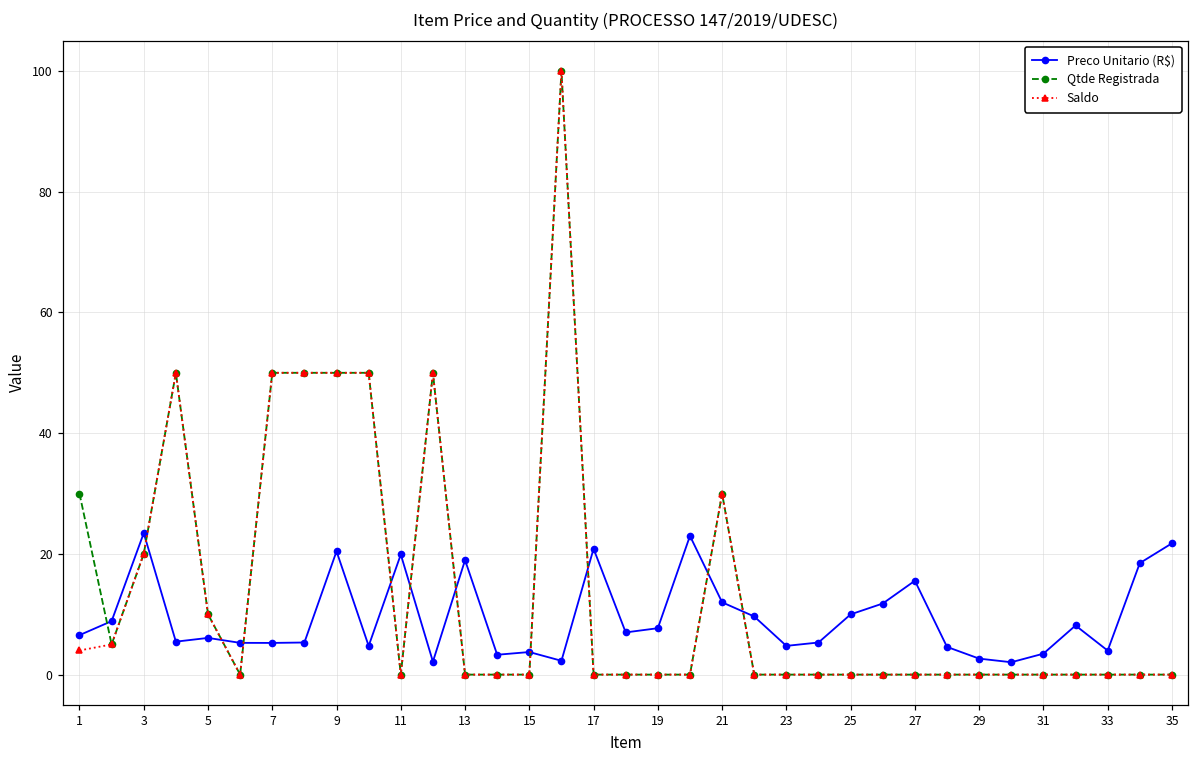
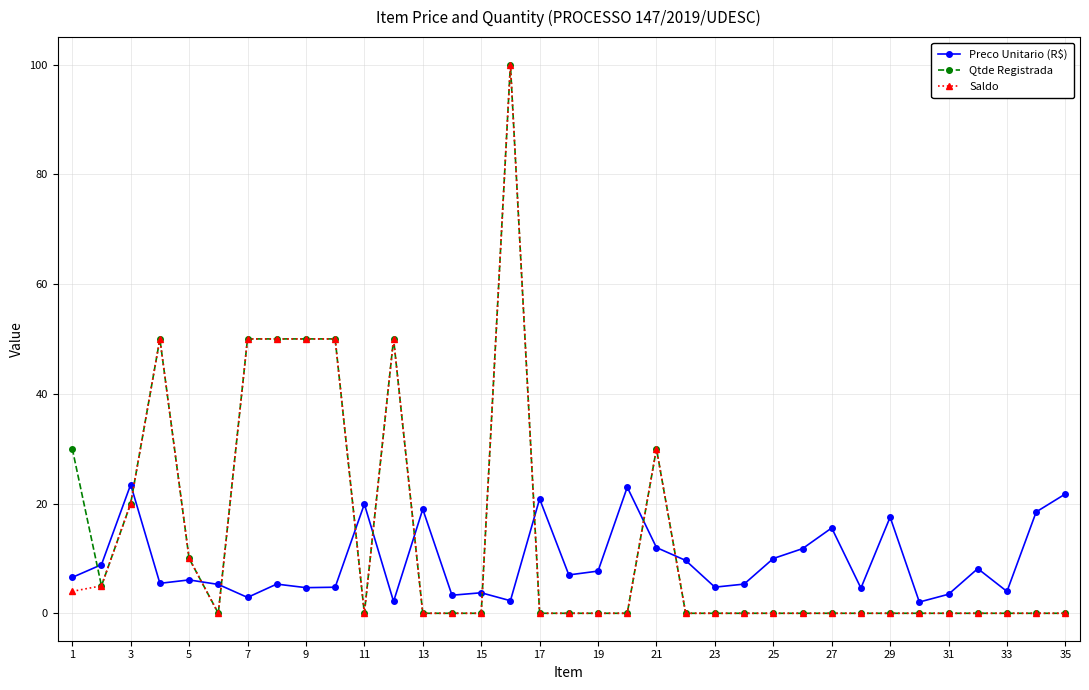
  {
    "Preco Unitario (R$)": {
      "1": 7,
      "3": 23,
      "5": 6,
-     "7": 5,
-     "9": 20,
+     "7": 3,
+     "9": 5,
      "11": 20,
      "13": 19,
      "15": 4,
      "17": 21,
      "19": 8,
      "21": 12,
      "23": 5,
      "25": 10,
      "27": 16,
-     "29": 3,
+     "29": 18,
      "31": 3,
      "33": 4,
      "35": 22
    },
    "Qtde Registrada": {
      "1": 30
    },
    "Saldo": {
      "1": 4
    }
  }
